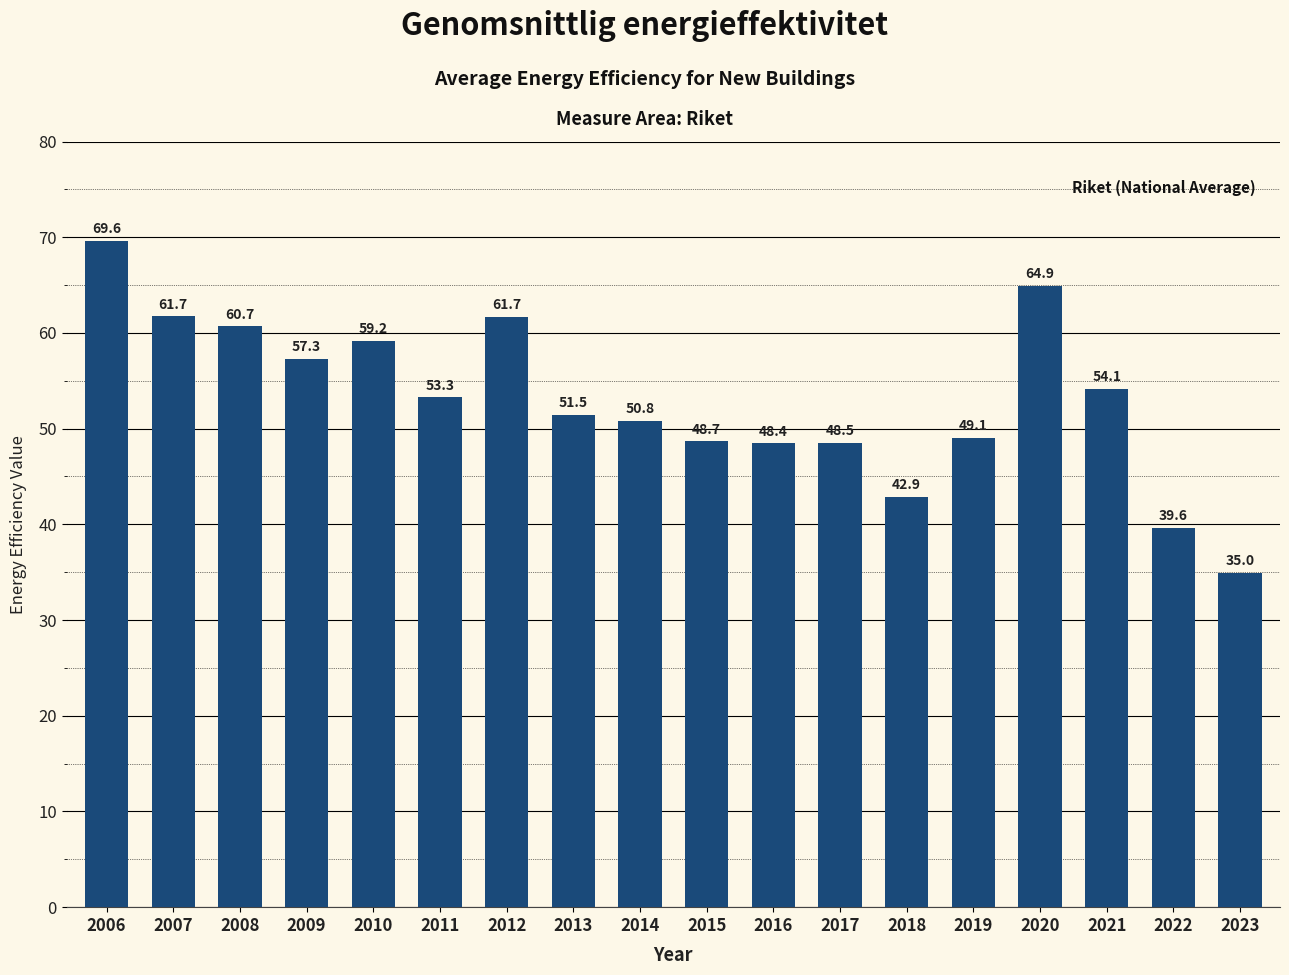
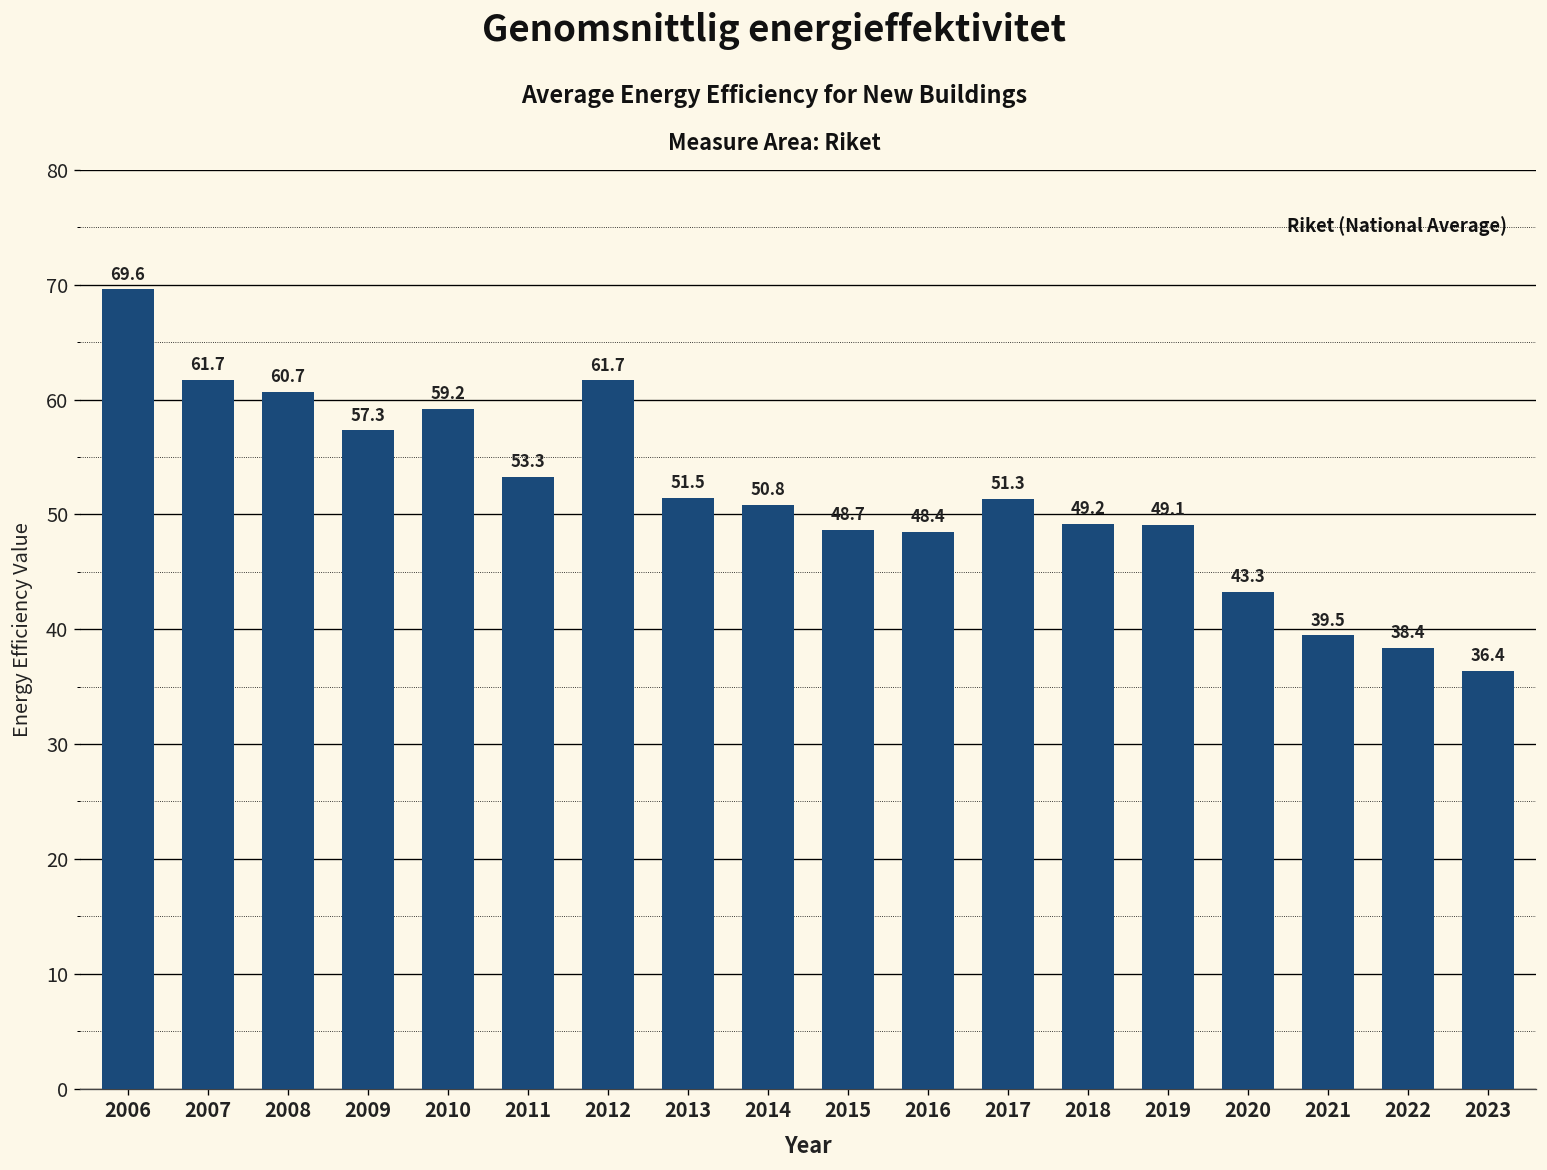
  {
    "2006": 69.6,
    "2007": 61.7,
    "2008": 60.7,
    "2009": 57.3,
    "2010": 59.2,
    "2011": 53.3,
    "2012": 61.7,
    "2013": 51.5,
    "2014": 50.8,
    "2015": 48.7,
    "2016": 48.4,
-   "2017": 48.5,
-   "2018": 42.9,
+   "2017": 51.3,
+   "2018": 49.2,
    "2019": 49.1,
-   "2020": 64.9,
-   "2021": 54.1,
-   "2022": 39.6,
-   "2023": 35.0
+   "2020": 43.3,
+   "2021": 39.5,
+   "2022": 38.4,
+   "2023": 36.4
  }
